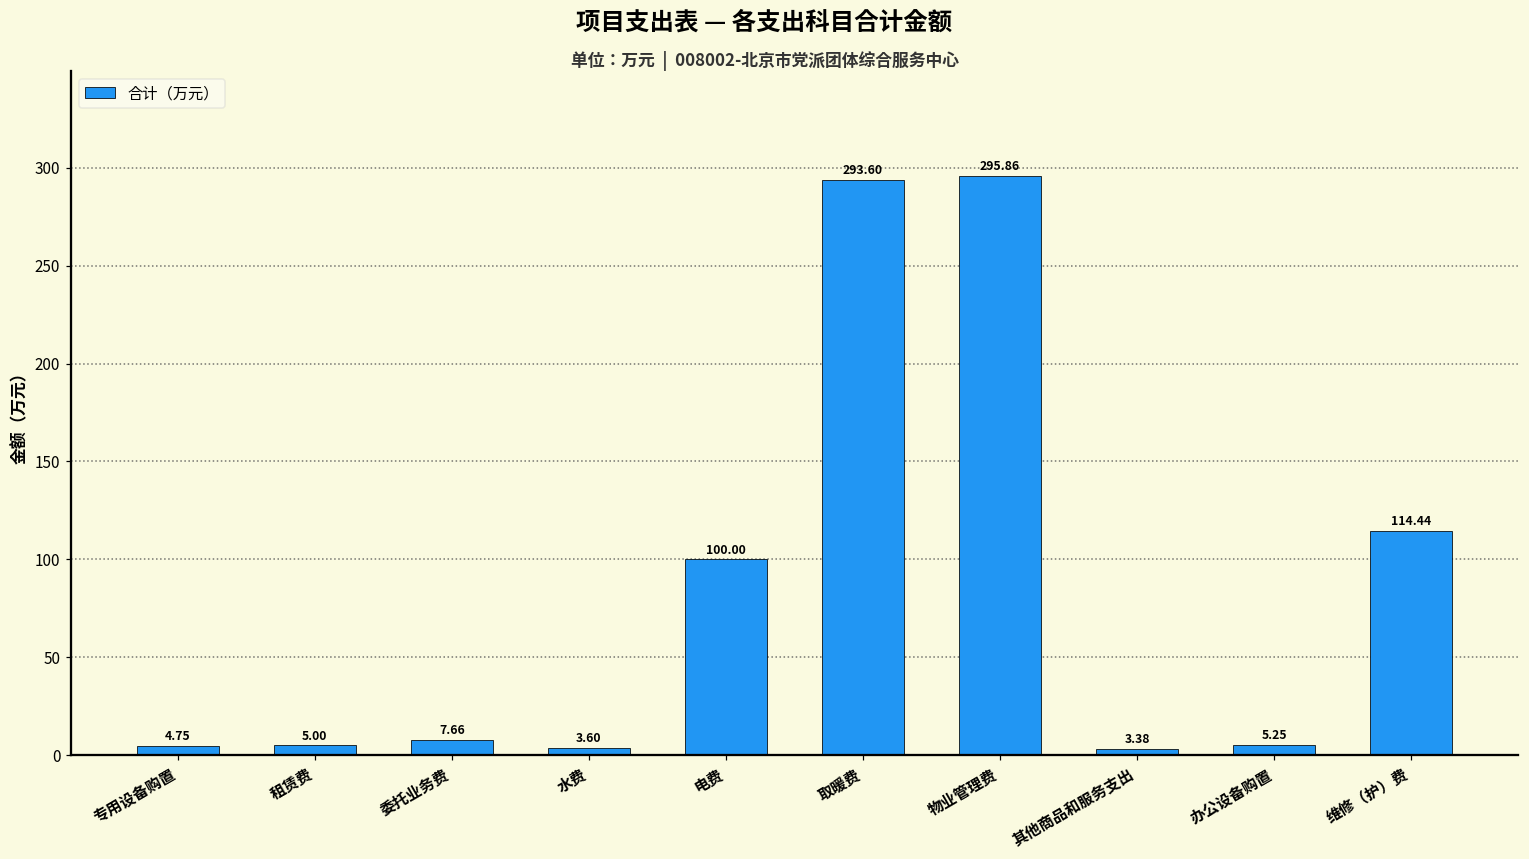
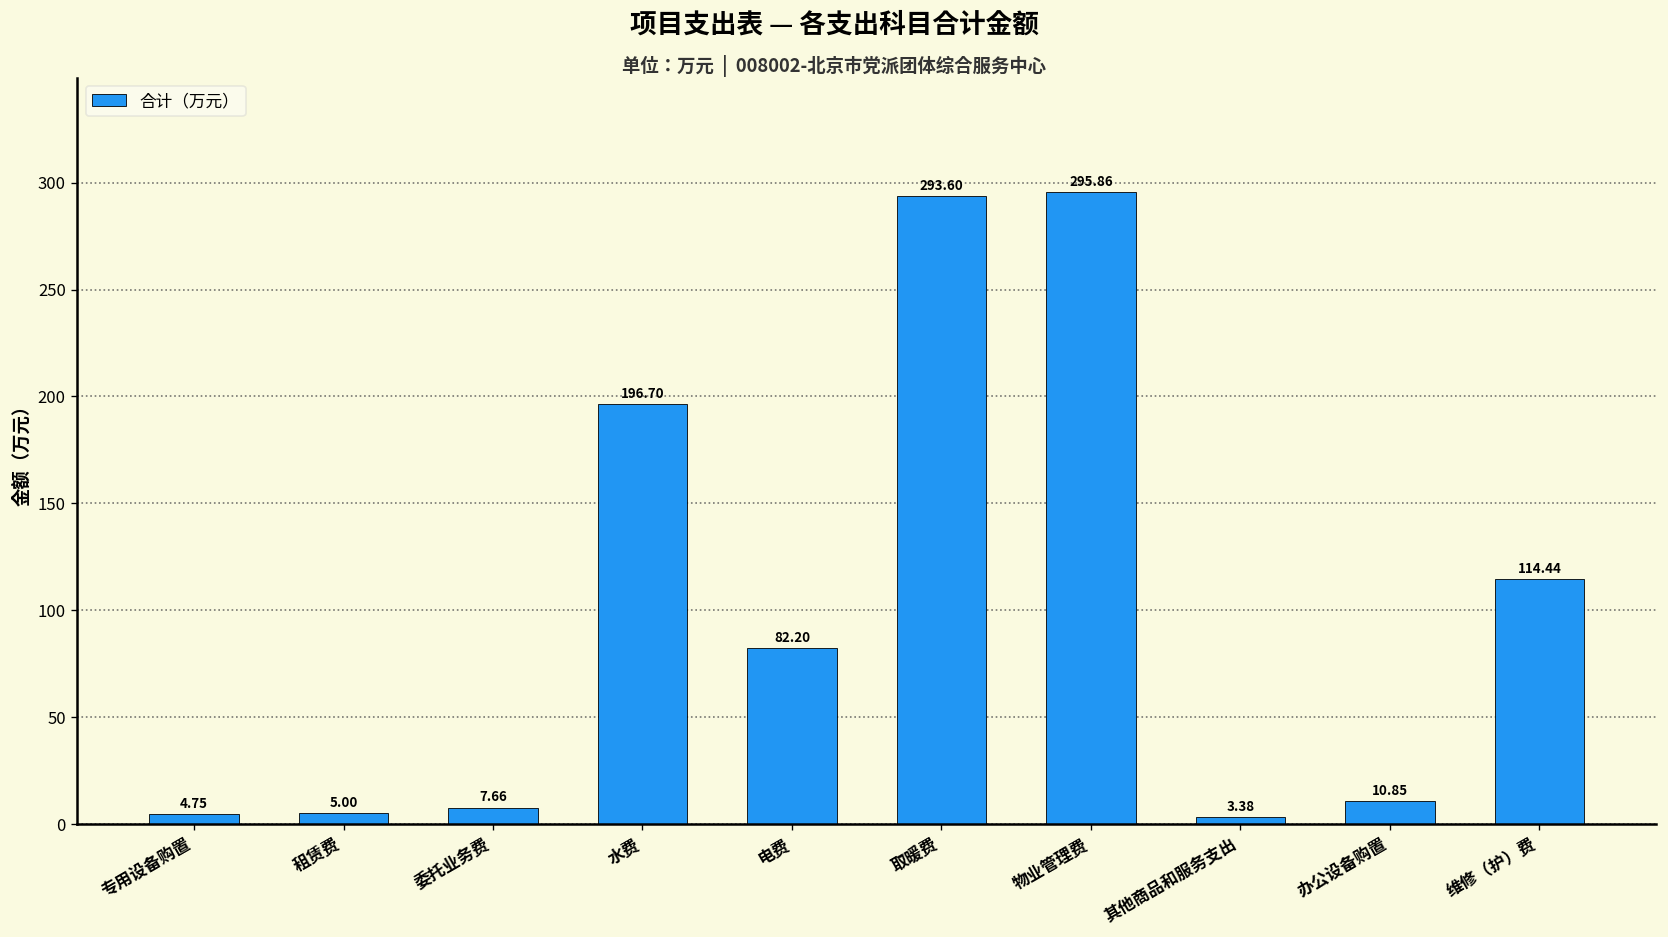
  {
    "专用设备购置": 4.75,
    "租赁费": 5.00,
    "委托业务费": 7.66,
-   "水费": 3.60,
-   "电费": 100.00,
+   "水费": 196.70,
+   "电费": 82.20,
    "取暖费": 293.60,
    "物业管理费": 295.86,
    "其他商品和服务支出": 3.38,
-   "办公设备购置": 5.25,
+   "办公设备购置": 10.85,
    "维修（护）费": 114.44
  }
